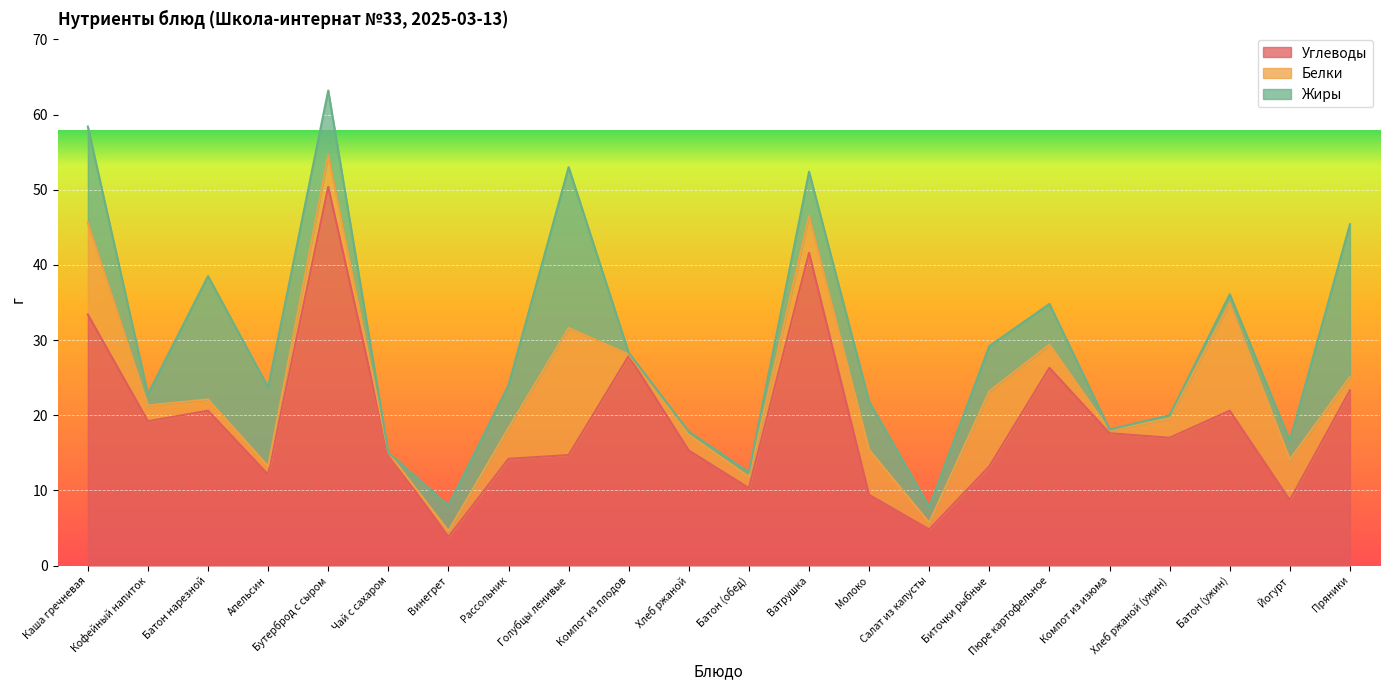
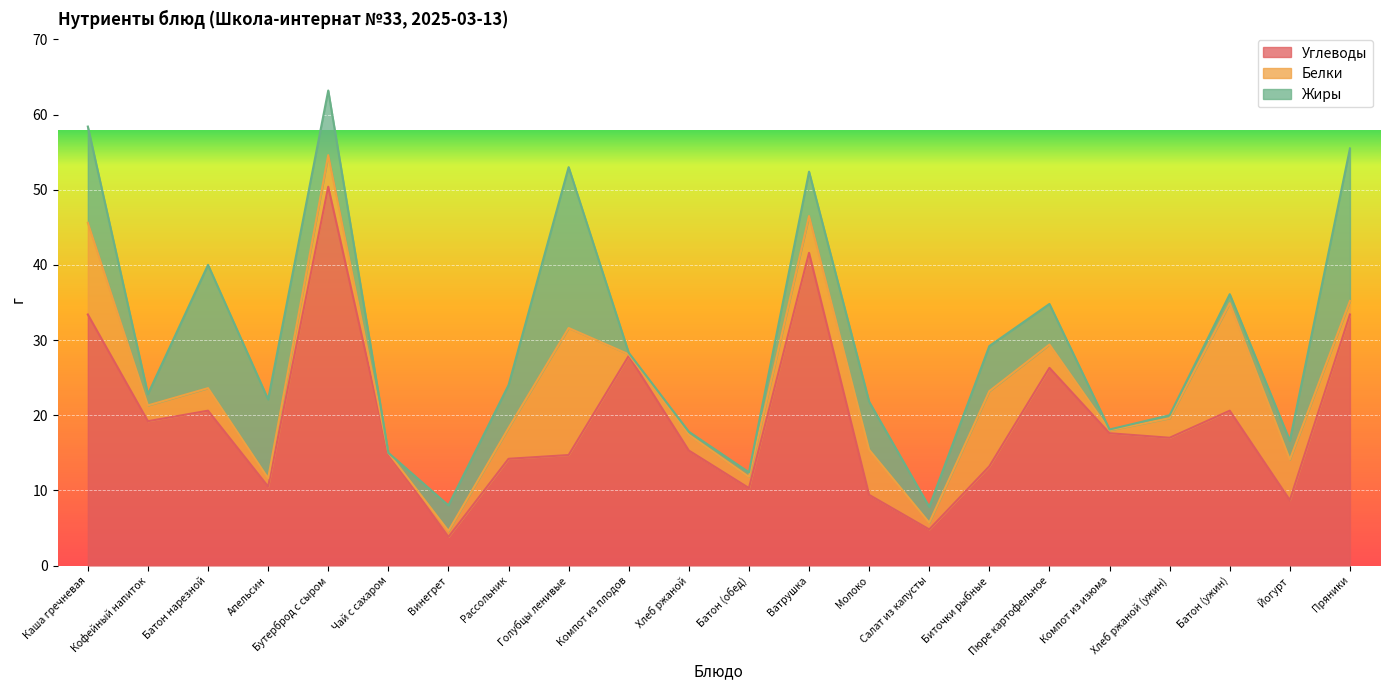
  {
    "Углеводы": {
      "Каша гречневая": 33,
      "Кофейный напиток": 19,
      "Батон нарезной": 21,
-     "Апельсин": 12,
+     "Апельсин": 11,
      "Бутерброд с сыром": 50,
      "Винегрет": 4,
      "Рассольник": 14,
      "Голубцы ленивые": 15,
      "Хлеб ржаной": 15,
      "Батон (обед)": 10,
      "Ватрушка": 42,
      "Молоко": 9,
      "Салат из капусты": 5,
      "Биточки рыбные": 13,
      "Пюре картофельное": 26,
      "Компот из изюма": 18,
      "Хлеб ржаной (ужин)": 17,
      "Батон (ужин)": 21,
      "Йогурт": 9,
-     "Пряники": 23
+     "Пряники": 33
    },
    "Белки": {
      "Каша гречневая": 12,
      "Кофейный напиток": 2,
-     "Батон нарезной": 2,
+     "Батон нарезной": 3,
      "Апельсин": 1,
      "Бутерброд с сыром": 4,
      "Винегрет": 1,
      "Рассольник": 4,
      "Голубцы ленивые": 17,
      "Хлеб ржаной": 2,
      "Батон (обед)": 2,
      "Ватрушка": 5,
      "Молоко": 6,
      "Салат из капусты": 1,
      "Биточки рыбные": 10,
      "Пюре картофельное": 3,
      "Хлеб ржаной (ужин)": 3,
      "Батон (ужин)": 14,
      "Йогурт": 5,
      "Пряники": 2
    },
    "Жиры": {
      "Каша гречневая": 13,
      "Кофейный напиток": 2,
      "Батон нарезной": 16,
      "Апельсин": 11,
      "Бутерброд с сыром": 9,
      "Винегрет": 3,
      "Рассольник": 6,
      "Голубцы ленивые": 21,
      "Хлеб ржаной": 0,
      "Батон (обед)": 1,
      "Ватрушка": 6,
      "Молоко": 6,
      "Салат из капусты": 2,
      "Биточки рыбные": 6,
      "Пюре картофельное": 5,
      "Хлеб ржаной (ужин)": 0,
      "Батон (ужин)": 1,
      "Йогурт": 3,
      "Пряники": 20
    }
  }
